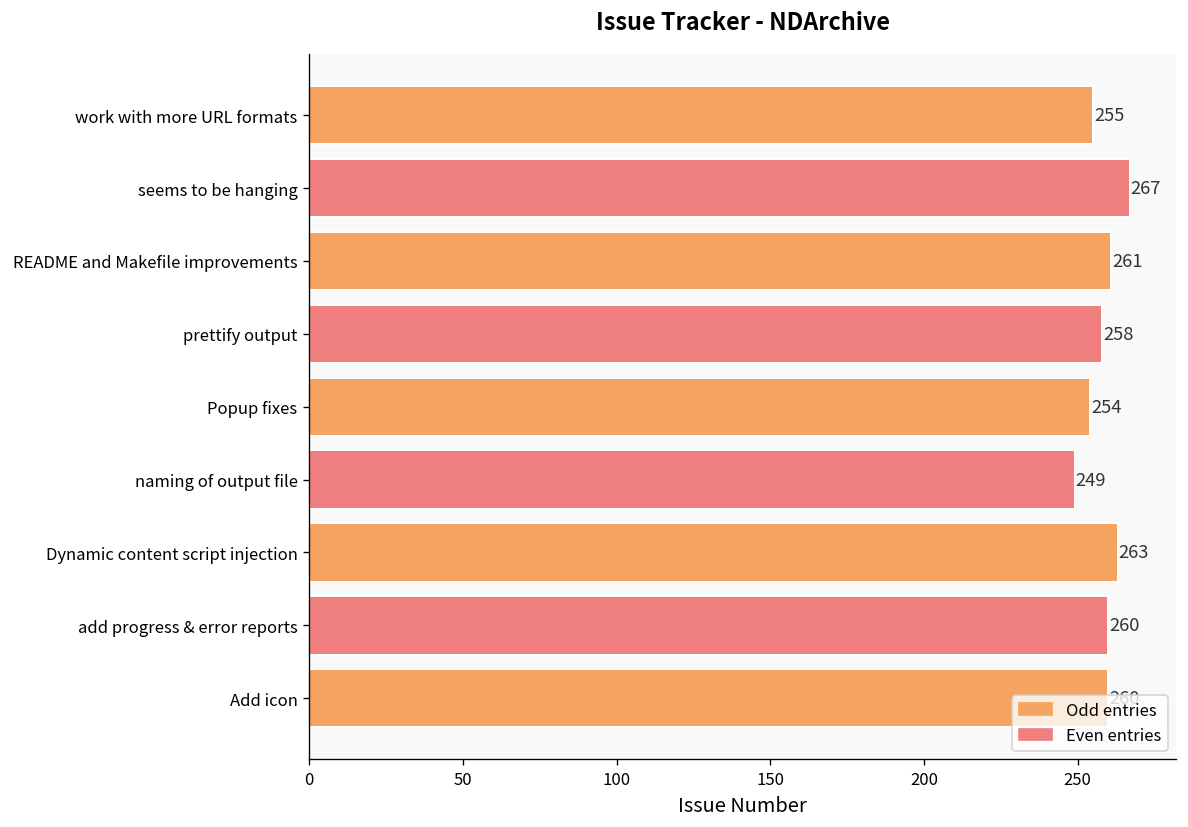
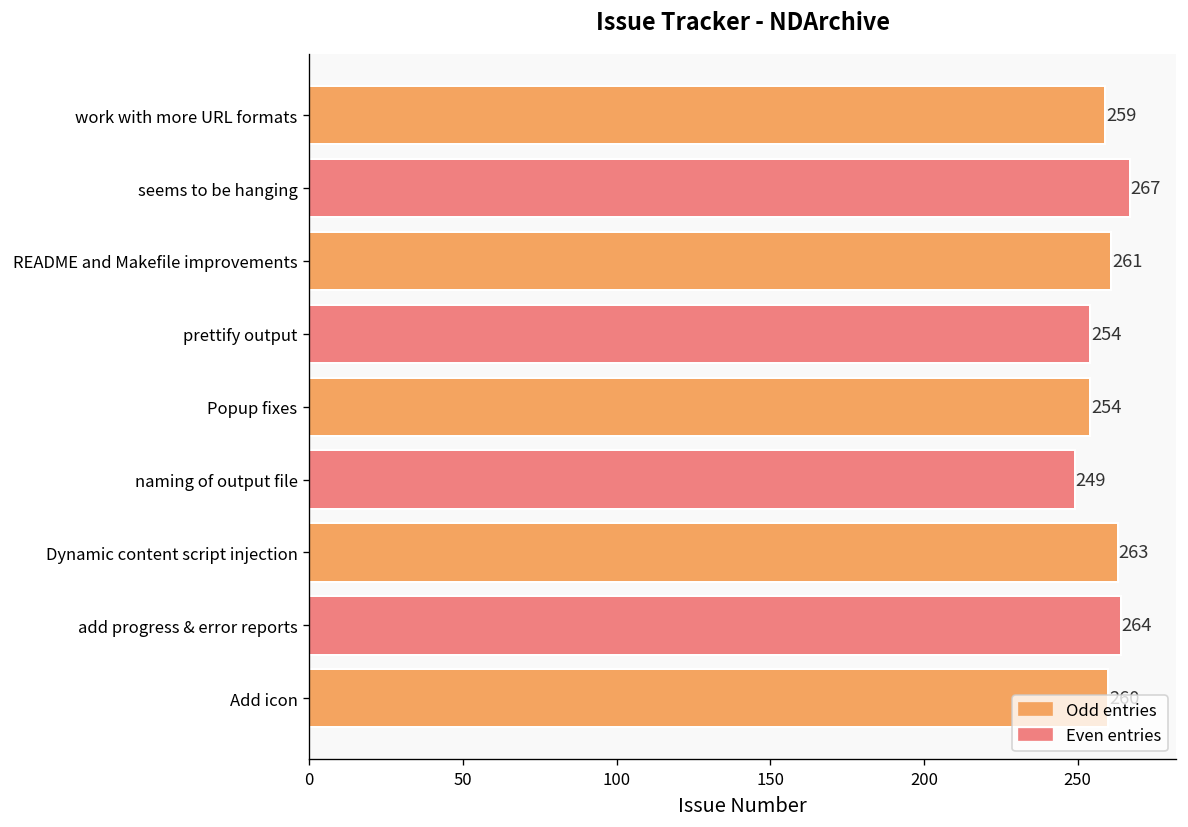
  {
-   "work with more URL formats": 255,
+   "work with more URL formats": 259,
    "seems to be hanging": 267,
    "README and Makefile improvements": 261,
-   "prettify output": 258,
+   "prettify output": 254,
    "Popup fixes": 254,
    "naming of output file": 249,
    "Dynamic content script injection": 263,
-   "add progress & error reports": 260
+   "add progress & error reports": 264
  }
